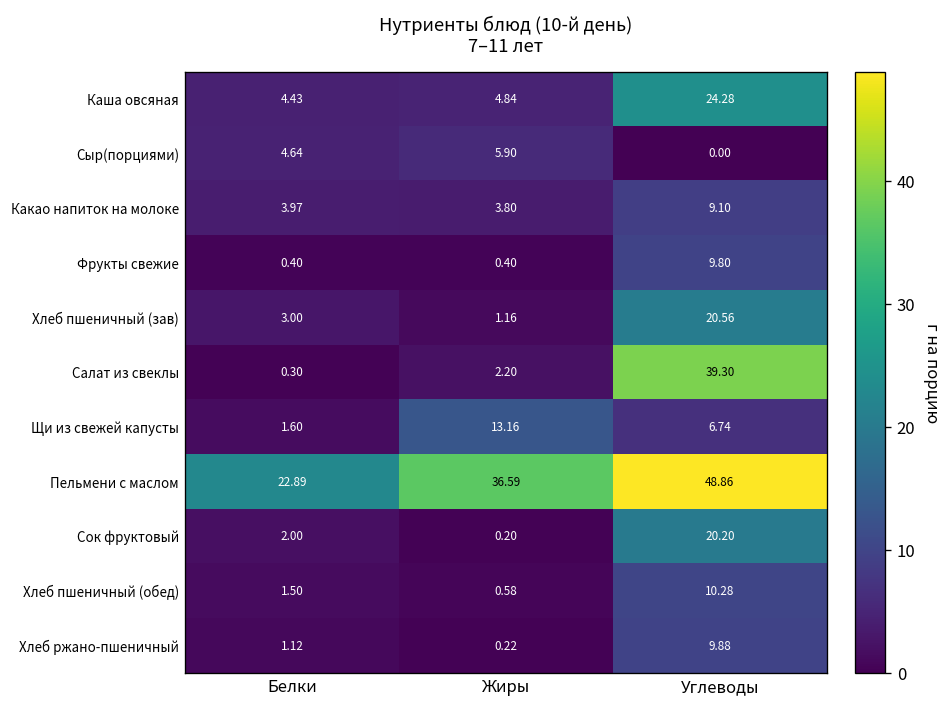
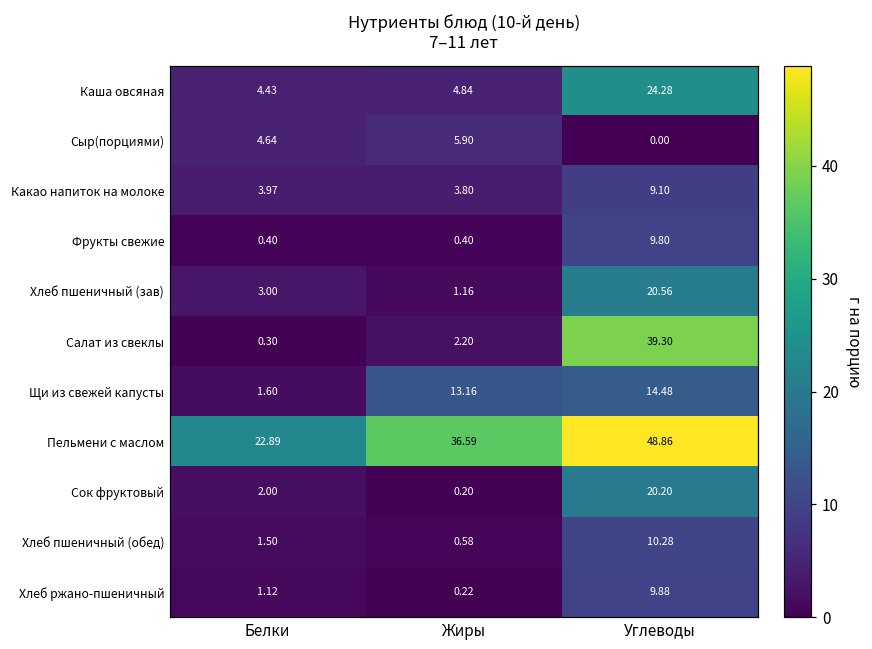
  {
    "Каша овсяная": {
      "Белки": 4.43,
      "Жиры": 4.84,
      "Углеводы": 24.28
    },
    "Сыр(порциями)": {
      "Белки": 4.64,
      "Жиры": 5.90,
      "Углеводы": 0.00
    },
    "Какао напиток на молоке": {
      "Белки": 3.97,
      "Жиры": 3.80,
      "Углеводы": 9.10
    },
    "Фрукты свежие": {
      "Белки": 0.40,
      "Жиры": 0.40,
      "Углеводы": 9.80
    },
    "Хлеб пшеничный (зав)": {
      "Белки": 3.00,
      "Жиры": 1.16,
      "Углеводы": 20.56
    },
    "Салат из свеклы": {
      "Белки": 0.30,
      "Жиры": 2.20,
      "Углеводы": 39.30
    },
    "Щи из свежей капусты": {
      "Белки": 1.60,
      "Жиры": 13.16,
-     "Углеводы": 6.74
+     "Углеводы": 14.48
    },
    "Пельмени с маслом": {
      "Белки": 22.89,
      "Жиры": 36.59,
      "Углеводы": 48.86
    },
    "Сок фруктовый": {
      "Белки": 2.00,
      "Жиры": 0.20,
      "Углеводы": 20.20
    },
    "Хлеб пшеничный (обед)": {
      "Белки": 1.50,
      "Жиры": 0.58,
      "Углеводы": 10.28
    },
    "Хлеб ржано-пшеничный": {
      "Белки": 1.12,
      "Жиры": 0.22,
      "Углеводы": 9.88
    }
  }
